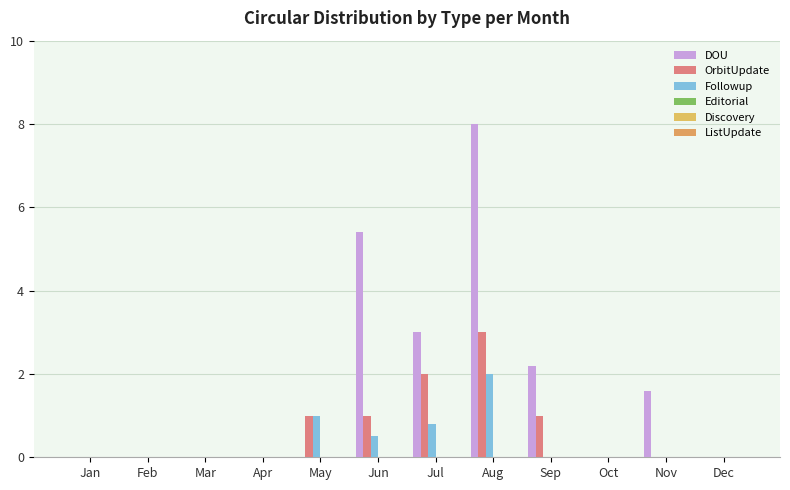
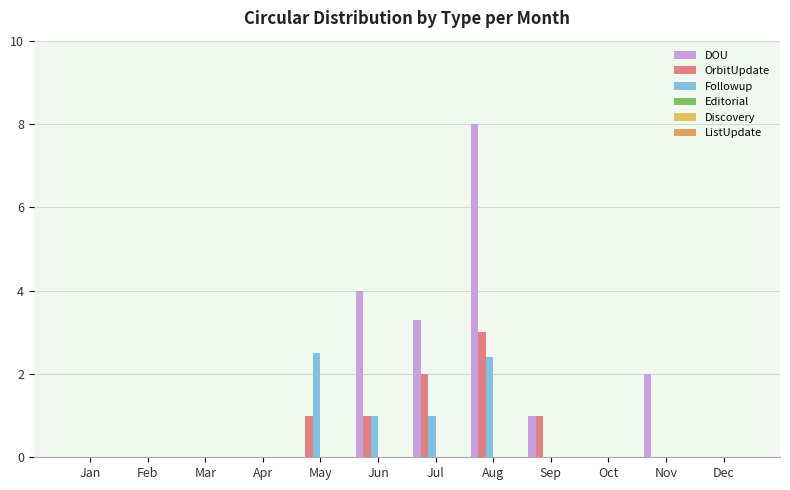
  {
    "DOU": {
      "Jan": 0.0,
      "Feb": 0.0,
      "Mar": 0.0,
      "Apr": 0.0,
      "May": 0.0,
-     "Jun": 5.4,
-     "Jul": 3.0,
+     "Jun": 4.0,
+     "Jul": 3.3,
      "Aug": 8.0,
-     "Sep": 2.2,
+     "Sep": 1.0,
      "Oct": 0.0,
-     "Nov": 1.6,
+     "Nov": 2.0,
      "Dec": 0.0
    },
    "Followup": {
      "Jan": 0.0,
      "Feb": 0.0,
      "Mar": 0.0,
      "Apr": 0.0,
-     "May": 1.0,
-     "Jun": 0.5,
-     "Jul": 0.8,
-     "Aug": 2.0,
+     "May": 2.5,
+     "Jun": 1.0,
+     "Jul": 1.0,
+     "Aug": 2.4,
      "Sep": 0.0,
      "Oct": 0.0,
      "Nov": 0.0,
      "Dec": 0.0
    },
    "Editorial": {
      "Jan": 0.0,
      "Feb": 0.0,
      "Mar": 0.0,
      "Apr": 0.0,
      "May": 0.0,
      "Jun": 0.0,
      "Jul": 0.0,
      "Aug": 0.0,
      "Sep": 0.0,
      "Oct": 0.0,
      "Nov": 0.0,
      "Dec": 0.0
    }
  }
